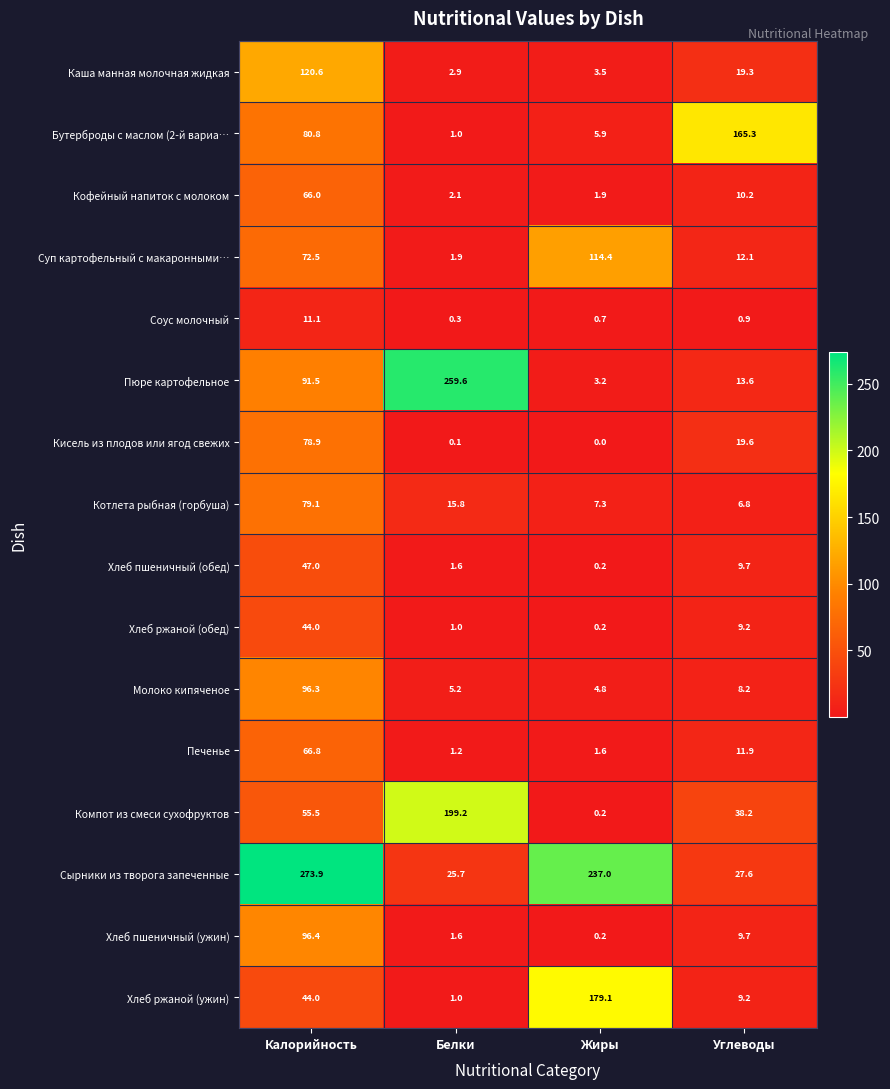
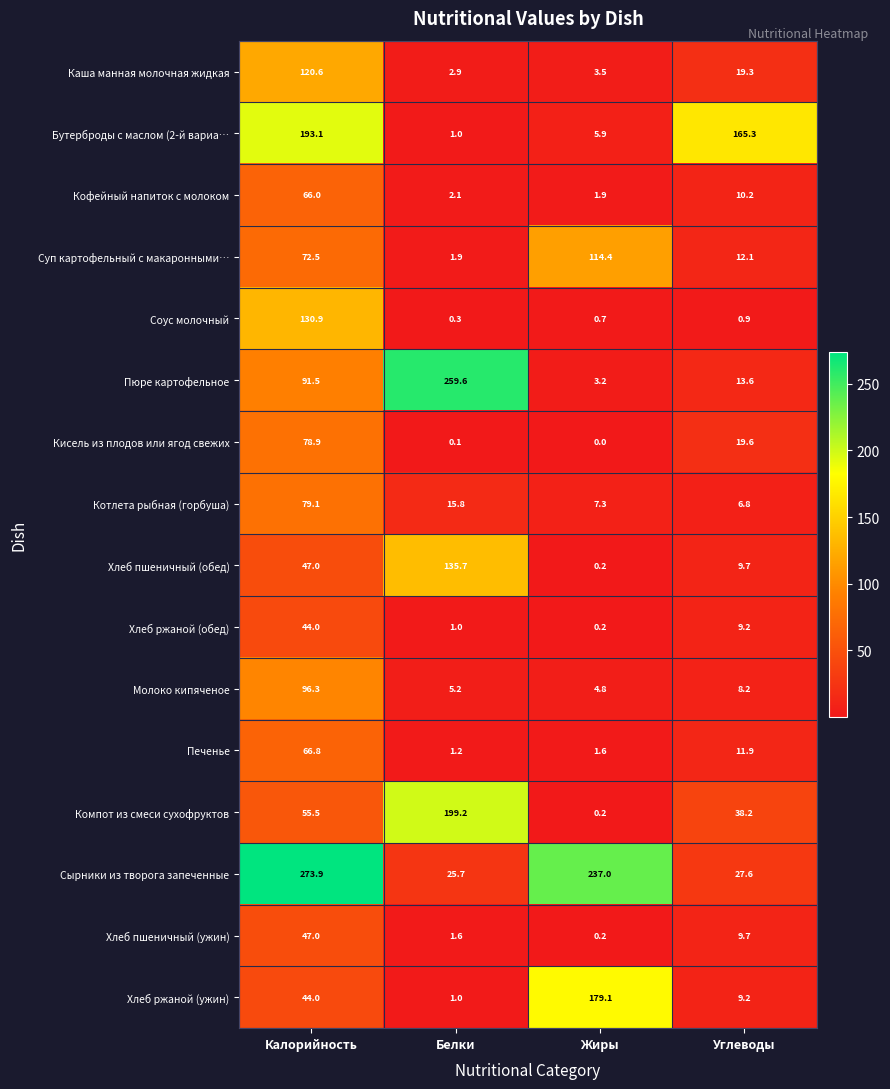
  {
    "Каша манная молочная жидкая": {
      "Калорийность": 120.6,
      "Белки": 2.9,
      "Жиры": 3.5,
      "Углеводы": 19.3
    },
    "Бутерброды с маслом (2-й вариа…": {
-     "Калорийность": 80.8,
+     "Калорийность": 193.1,
      "Белки": 1.0,
      "Жиры": 5.9,
      "Углеводы": 165.3
    },
    "Кофейный напиток с молоком": {
      "Калорийность": 66.0,
      "Белки": 2.1,
      "Жиры": 1.9,
      "Углеводы": 10.2
    },
    "Суп картофельный с макаронными…": {
      "Калорийность": 72.5,
      "Белки": 1.9,
      "Жиры": 114.4,
      "Углеводы": 12.1
    },
    "Соус молочный": {
-     "Калорийность": 11.1,
+     "Калорийность": 130.9,
      "Белки": 0.3,
      "Жиры": 0.7,
      "Углеводы": 0.9
    },
    "Пюре картофельное": {
      "Калорийность": 91.5,
      "Белки": 259.6,
      "Жиры": 3.2,
      "Углеводы": 13.6
    },
    "Кисель из плодов или ягод свежих": {
      "Калорийность": 78.9,
      "Белки": 0.1,
      "Жиры": 0.0,
      "Углеводы": 19.6
    },
    "Котлета рыбная (горбуша)": {
      "Калорийность": 79.1,
      "Белки": 15.8,
      "Жиры": 7.3,
      "Углеводы": 6.8
    },
    "Хлеб пшеничный (обед)": {
      "Калорийность": 47.0,
-     "Белки": 1.6,
+     "Белки": 135.7,
      "Жиры": 0.2,
      "Углеводы": 9.7
    },
    "Хлеб ржаной (обед)": {
      "Калорийность": 44.0,
      "Белки": 1.0,
      "Жиры": 0.2,
      "Углеводы": 9.2
    },
    "Молоко кипяченое": {
      "Калорийность": 96.3,
      "Белки": 5.2,
      "Жиры": 4.8,
      "Углеводы": 8.2
    },
    "Печенье": {
      "Калорийность": 66.8,
      "Белки": 1.2,
      "Жиры": 1.6,
      "Углеводы": 11.9
    },
    "Компот из смеси сухофруктов": {
      "Калорийность": 55.5,
      "Белки": 199.2,
      "Жиры": 0.2,
      "Углеводы": 38.2
    },
    "Сырники из творога запеченные": {
      "Калорийность": 273.9,
      "Белки": 25.7,
      "Жиры": 237.0,
      "Углеводы": 27.6
    },
    "Хлеб пшеничный (ужин)": {
-     "Калорийность": 96.4,
+     "Калорийность": 47.0,
      "Белки": 1.6,
      "Жиры": 0.2,
      "Углеводы": 9.7
    },
    "Хлеб ржаной (ужин)": {
      "Калорийность": 44.0,
      "Белки": 1.0,
      "Жиры": 179.1,
      "Углеводы": 9.2
    }
  }
